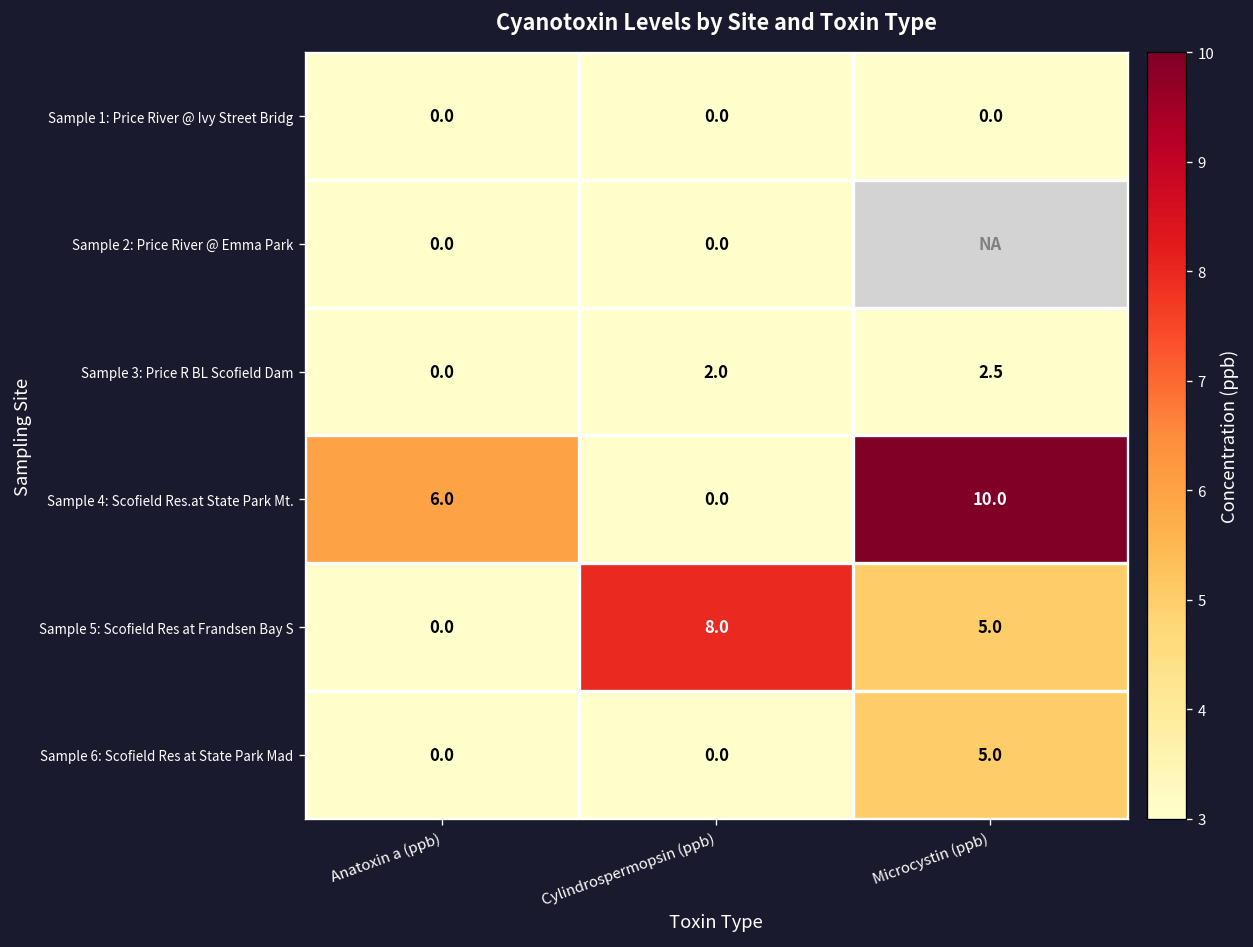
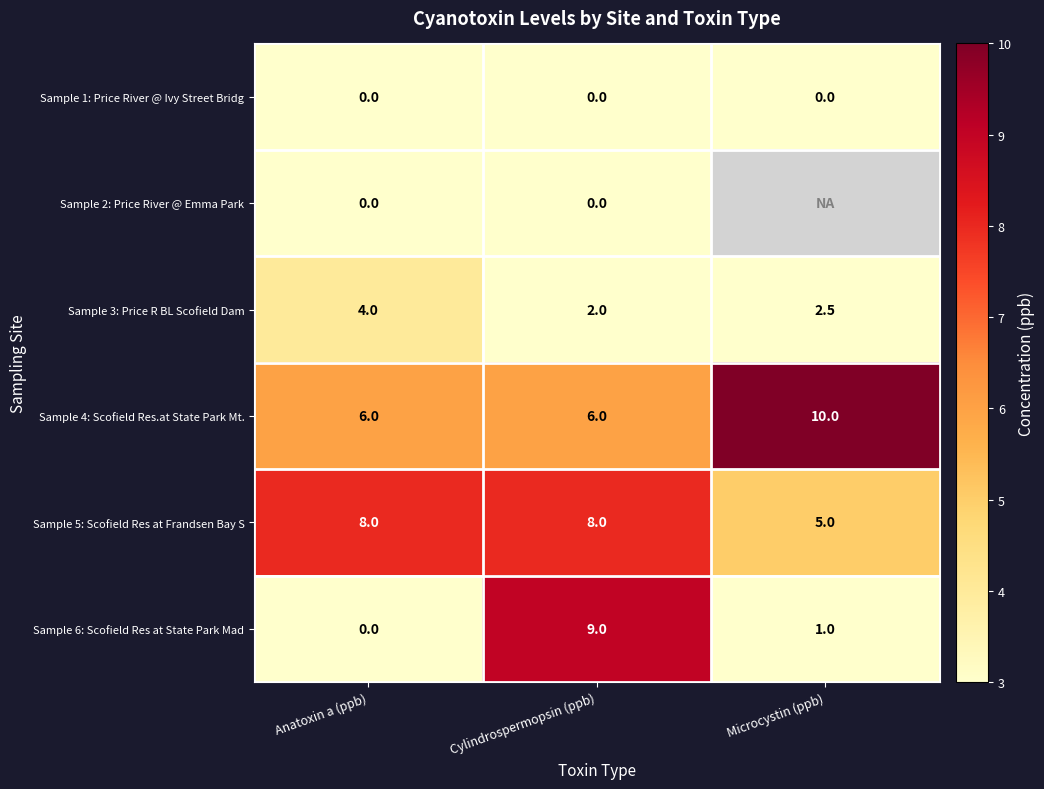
  {
    "Sample 1: Price River @ Ivy Street Bridg": {
      "Anatoxin a (ppb)": 0.0,
      "Cylindrospermopsin (ppb)": 0.0,
      "Microcystin (ppb)": 0.0
    },
    "Sample 2: Price River @ Emma Park": {
      "Anatoxin a (ppb)": 0.0,
      "Cylindrospermopsin (ppb)": 0.0
    },
    "Sample 3: Price R BL Scofield Dam": {
-     "Anatoxin a (ppb)": 0.0,
+     "Anatoxin a (ppb)": 4.0,
      "Cylindrospermopsin (ppb)": 2.0,
      "Microcystin (ppb)": 2.5
    },
    "Sample 4: Scofield Res.at State Park Mt.": {
      "Anatoxin a (ppb)": 6.0,
-     "Cylindrospermopsin (ppb)": 0.0,
+     "Cylindrospermopsin (ppb)": 6.0,
      "Microcystin (ppb)": 10.0
    },
    "Sample 5: Scofield Res at Frandsen Bay S": {
-     "Anatoxin a (ppb)": 0.0,
+     "Anatoxin a (ppb)": 8.0,
      "Cylindrospermopsin (ppb)": 8.0,
      "Microcystin (ppb)": 5.0
    },
    "Sample 6: Scofield Res at State Park Mad": {
      "Anatoxin a (ppb)": 0.0,
-     "Cylindrospermopsin (ppb)": 0.0,
-     "Microcystin (ppb)": 5.0
+     "Cylindrospermopsin (ppb)": 9.0,
+     "Microcystin (ppb)": 1.0
    }
  }
